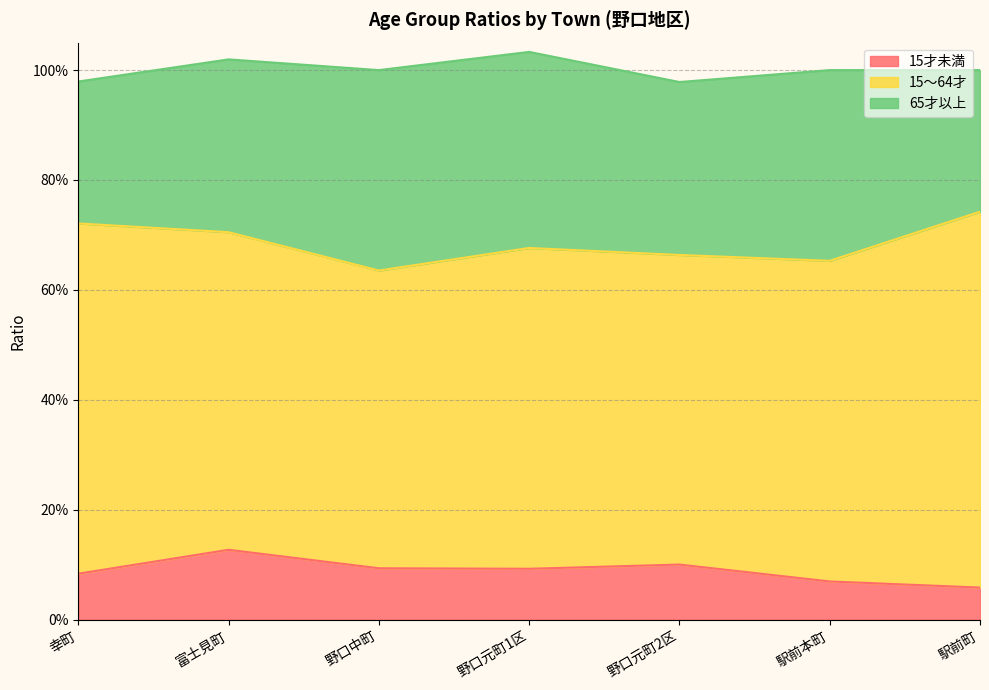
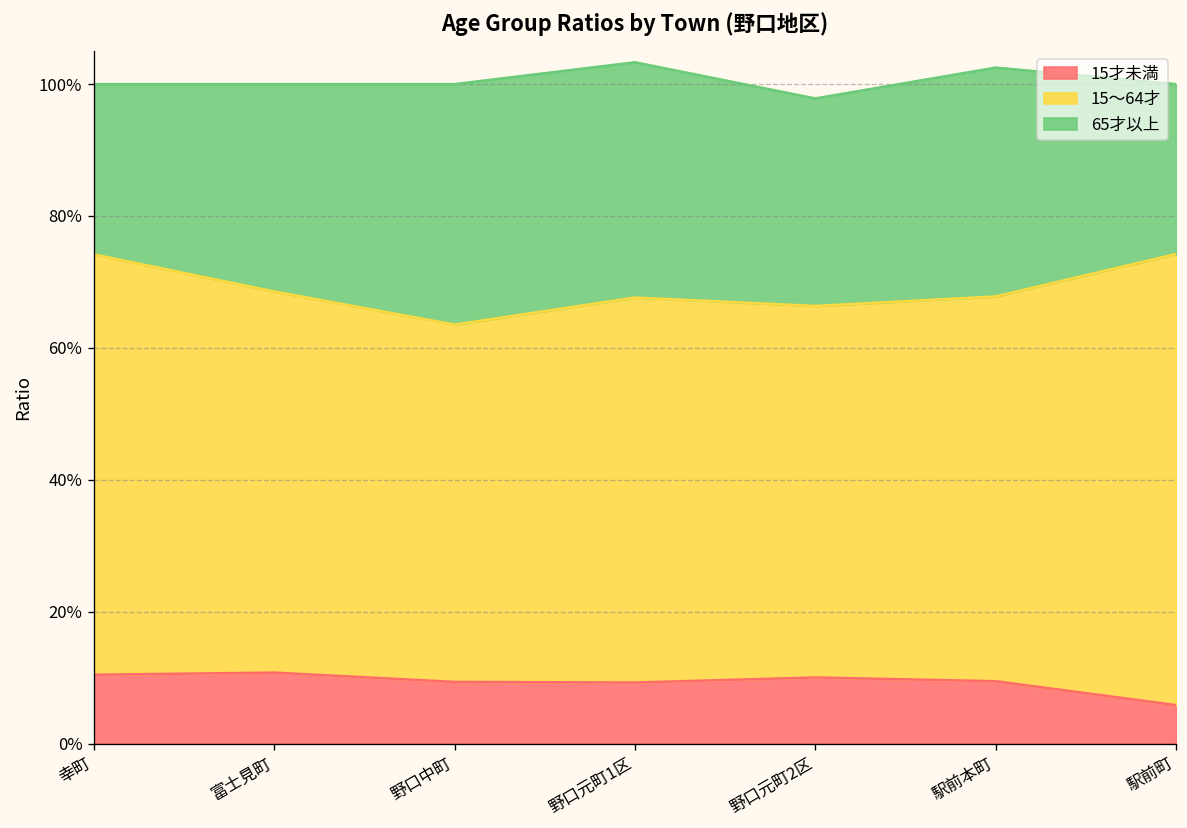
  {
    "15才未満": {
-     "幸町": "8%",
-     "富士見町": "13%",
+     "幸町": "10%",
+     "富士見町": "11%",
      "野口中町": "9%",
      "野口元町1区": "9%",
      "野口元町2区": "10%",
-     "駅前本町": "7%",
+     "駅前本町": "9%",
      "駅前町": "6%"
    },
    "15～64才": {
      "幸町": "64%",
      "富士見町": "58%",
      "野口中町": "54%",
      "野口元町1区": "58%",
      "野口元町2区": "56%",
      "駅前本町": "58%",
      "駅前町": "68%"
    },
    "65才以上": {
      "幸町": "26%",
      "富士見町": "31%",
      "野口中町": "36%",
      "野口元町1区": "36%",
      "野口元町2区": "31%",
      "駅前本町": "35%",
      "駅前町": "26%"
    }
  }
